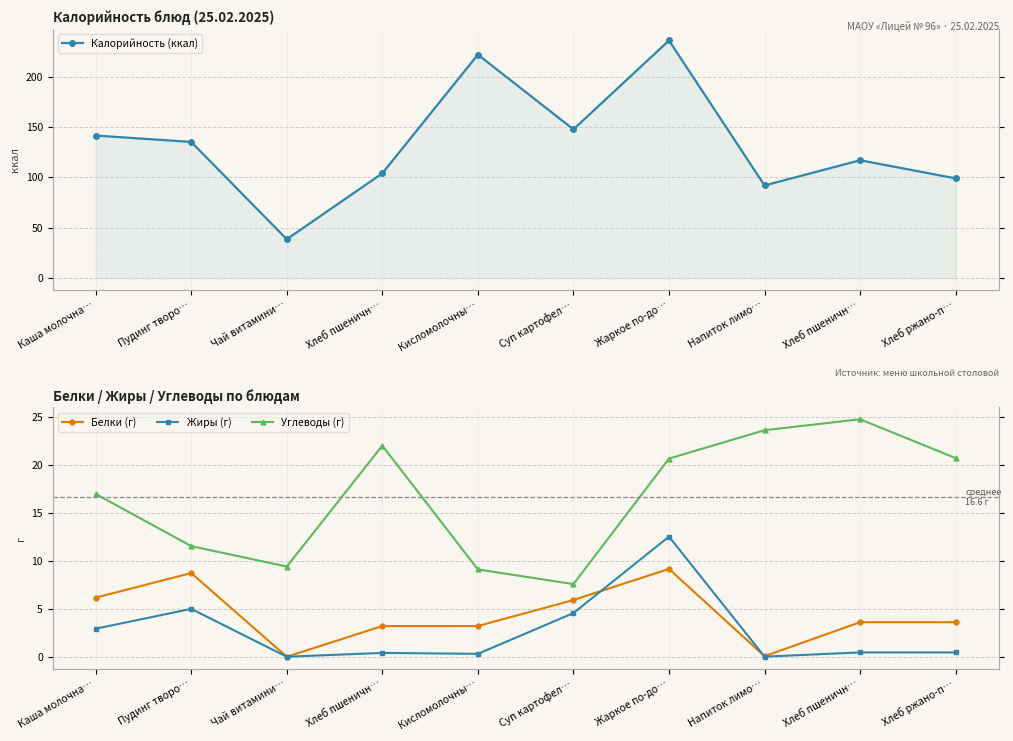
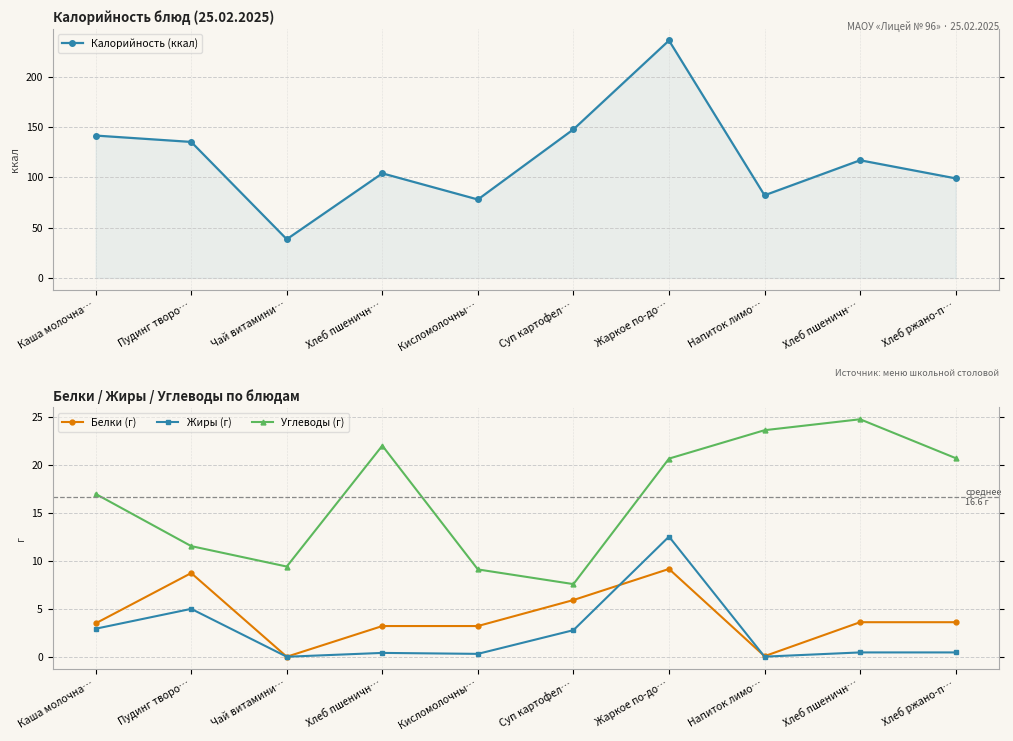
  {
    "Калорийность блюд (25.02.2025)": {
      "Каша молочна…": 142,
      "Пудинг творо…": 135,
      "Чай витамини…": 39,
-     "Кисломолочны…": 222,
+     "Кисломолочны…": 78,
      "Суп картофел…": 148,
      "Жаркое по-до…": 236,
-     "Напиток лимо…": 92,
+     "Напиток лимо…": 82,
      "Хлеб ржано-п…": 99
    },
    "Белки / Жиры / Углеводы по блюдам": {
      "Белки (г)": {
-       "Каша молочна…": 6,
+       "Каша молочна…": 3,
        "Пудинг творо…": 9,
        "Кисломолочны…": 3,
        "Суп картофел…": 6,
        "Жаркое по-до…": 9,
        "Хлеб ржано-п…": 4
      },
      "Жиры (г)": {
        "Каша молочна…": 3,
        "Пудинг творо…": 5,
        "Кисломолочны…": 0,
-       "Суп картофел…": 5,
+       "Суп картофел…": 3,
        "Жаркое по-до…": 13,
        "Хлеб ржано-п…": 0
      },
      "Углеводы (г)": {
        "Каша молочна…": 17,
        "Пудинг творо…": 12,
        "Чай витамини…": 9,
        "Кисломолочны…": 9,
        "Суп картофел…": 8,
        "Жаркое по-до…": 21,
        "Напиток лимо…": 24,
        "Хлеб ржано-п…": 21
      }
    }
  }
